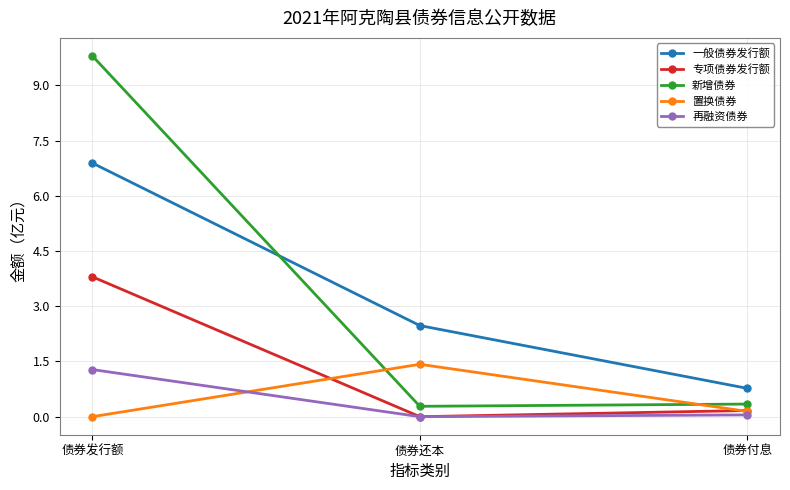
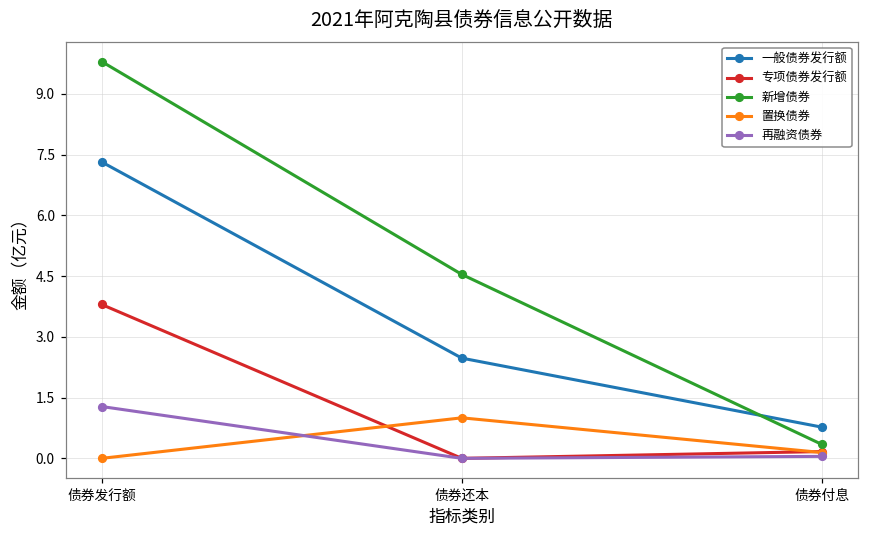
  {
    "一般债券发行额": {
-     "债券发行额": 6.9,
+     "债券发行额": 7.3,
      "债券还本": 2.5,
      "债券付息": 0.8
    },
    "专项债券发行额": {
      "债券发行额": 3.8
    },
    "新增债券": {
      "债券发行额": 9.8,
-     "债券还本": 0.3,
+     "债券还本": 4.5,
      "债券付息": 0.3
    },
    "置换债券": {
      "债券发行额": 0.0,
-     "债券还本": 1.4
+     "债券还本": 1.0
    },
    "再融资债券": {
      "债券发行额": 1.3,
      "债券付息": 0.0
    }
  }
